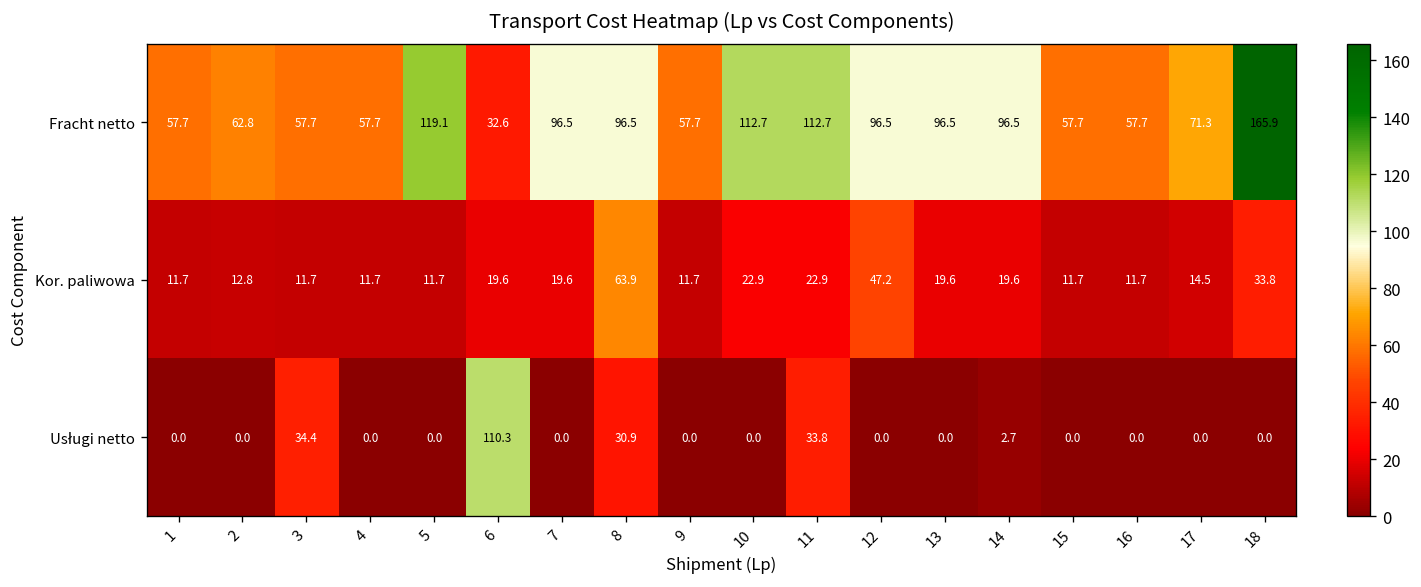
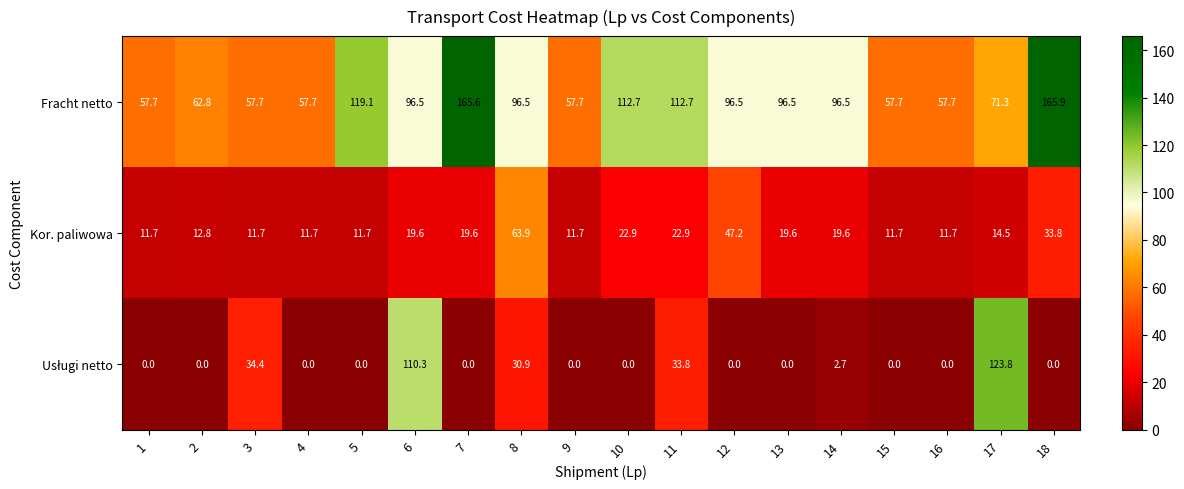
  {
    "Fracht netto": {
      "1": 57.7,
      "2": 62.8,
      "3": 57.7,
      "4": 57.7,
      "5": 119.1,
-     "6": 32.6,
-     "7": 96.5,
+     "6": 96.5,
+     "7": 165.6,
      "8": 96.5,
      "9": 57.7,
      "10": 112.7,
      "11": 112.7,
      "12": 96.5,
      "13": 96.5,
      "14": 96.5,
      "15": 57.7,
      "16": 57.7,
      "17": 71.3,
      "18": 165.9
    },
    "Kor. paliwowa": {
      "1": 11.7,
      "2": 12.8,
      "3": 11.7,
      "4": 11.7,
      "5": 11.7,
      "6": 19.6,
      "7": 19.6,
      "8": 63.9,
      "9": 11.7,
      "10": 22.9,
      "11": 22.9,
      "12": 47.2,
      "13": 19.6,
      "14": 19.6,
      "15": 11.7,
      "16": 11.7,
      "17": 14.5,
      "18": 33.8
    },
    "Usługi netto": {
      "1": 0.0,
      "2": 0.0,
      "3": 34.4,
      "4": 0.0,
      "5": 0.0,
      "6": 110.3,
      "7": 0.0,
      "8": 30.9,
      "9": 0.0,
      "10": 0.0,
      "11": 33.8,
      "12": 0.0,
      "13": 0.0,
      "14": 2.7,
      "15": 0.0,
      "16": 0.0,
-     "17": 0.0,
+     "17": 123.8,
      "18": 0.0
    }
  }
